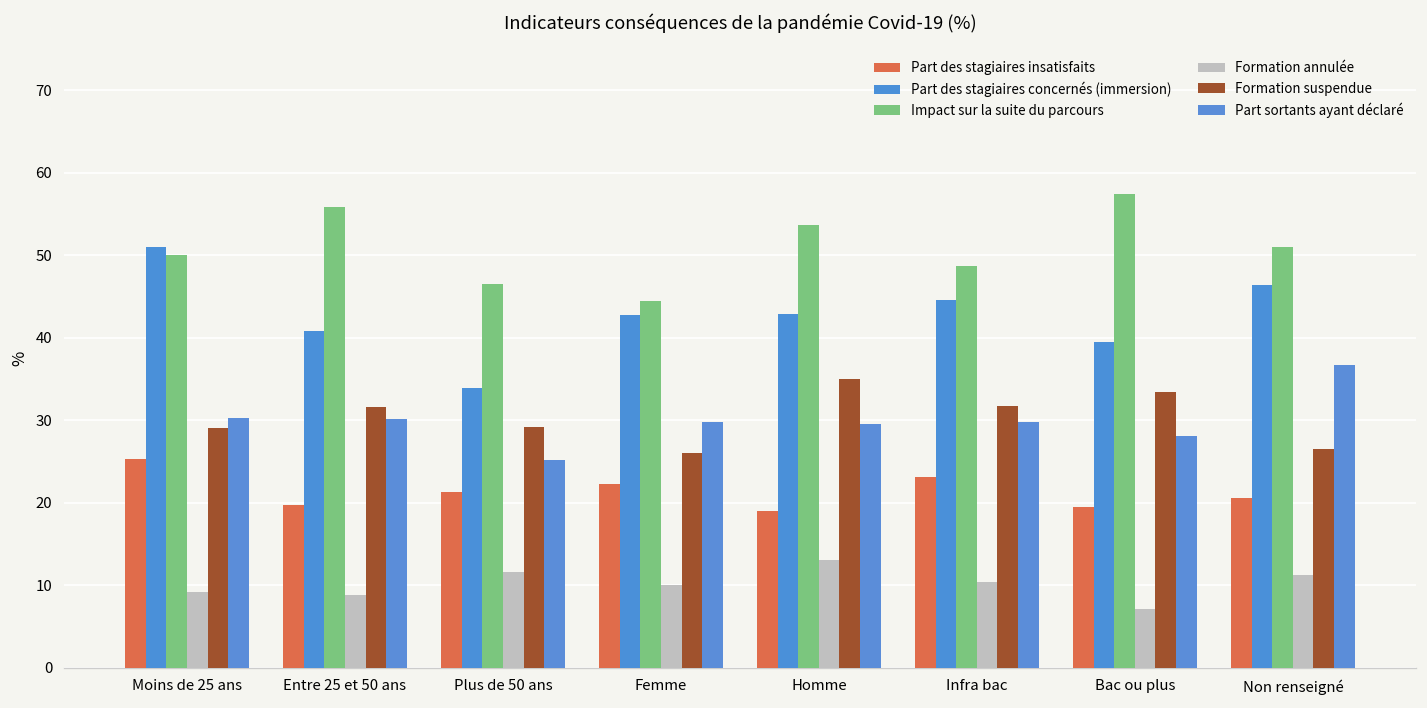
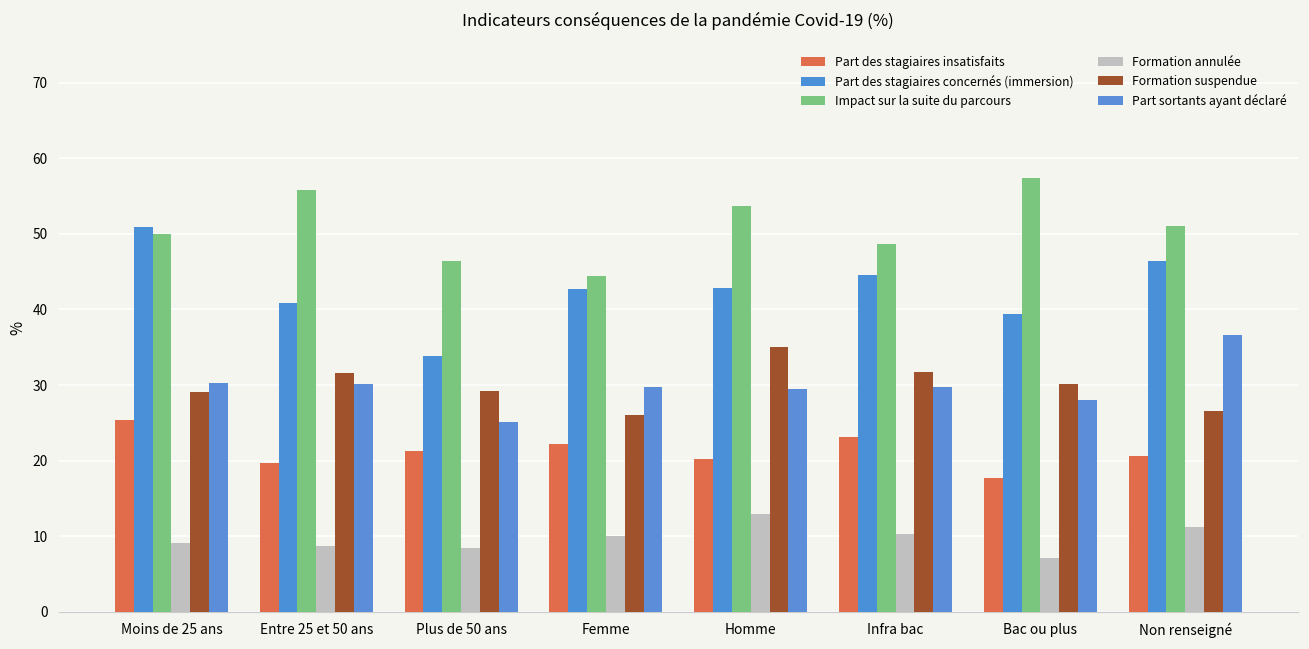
  {
    "Part des stagiaires insatisfaits": {
      "Moins de 25 ans": 25,
      "Entre 25 et 50 ans": 20,
      "Plus de 50 ans": 21,
      "Femme": 22,
-     "Homme": 19,
+     "Homme": 20,
      "Infra bac": 23,
-     "Bac ou plus": 19,
+     "Bac ou plus": 18,
      "Non renseigné": 21
    },
    "Impact sur la suite du parcours": {
      "Moins de 25 ans": 50,
      "Entre 25 et 50 ans": 56,
      "Plus de 50 ans": 46,
      "Femme": 44,
      "Homme": 54,
      "Infra bac": 49,
      "Bac ou plus": 57,
      "Non renseigné": 51
    },
    "Formation annulée": {
      "Moins de 25 ans": 9,
      "Entre 25 et 50 ans": 9,
-     "Plus de 50 ans": 12,
+     "Plus de 50 ans": 8,
      "Femme": 10,
      "Homme": 13,
      "Infra bac": 10,
      "Bac ou plus": 7,
      "Non renseigné": 11
    },
    "Formation suspendue": {
      "Moins de 25 ans": 29,
      "Entre 25 et 50 ans": 32,
      "Plus de 50 ans": 29,
      "Femme": 26,
      "Homme": 35,
      "Infra bac": 32,
-     "Bac ou plus": 33,
+     "Bac ou plus": 30,
      "Non renseigné": 27
    }
  }
